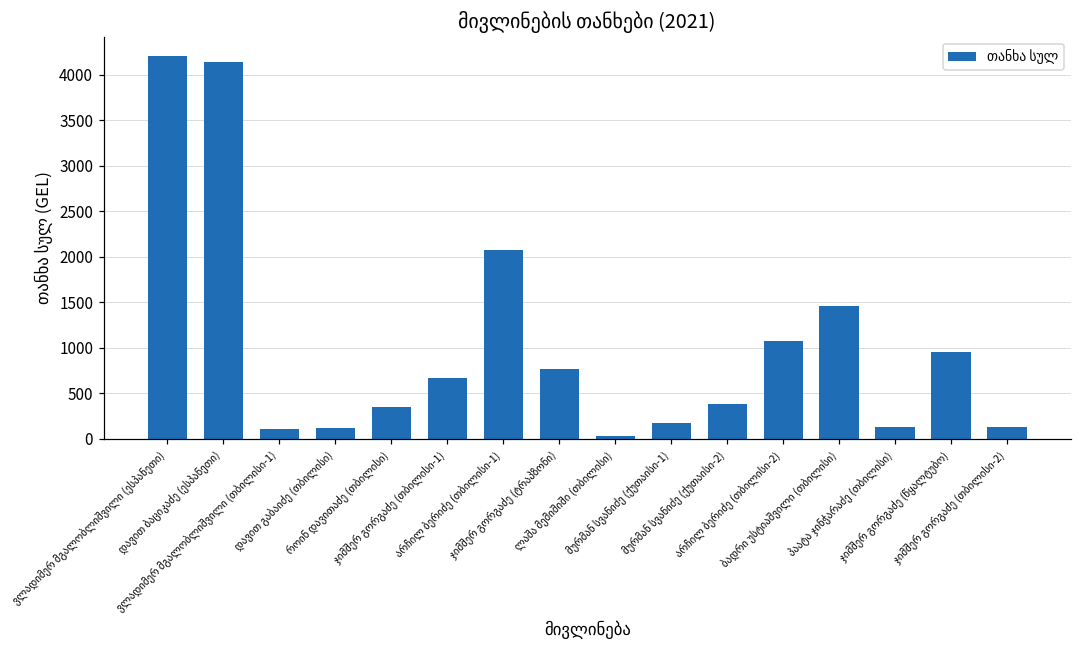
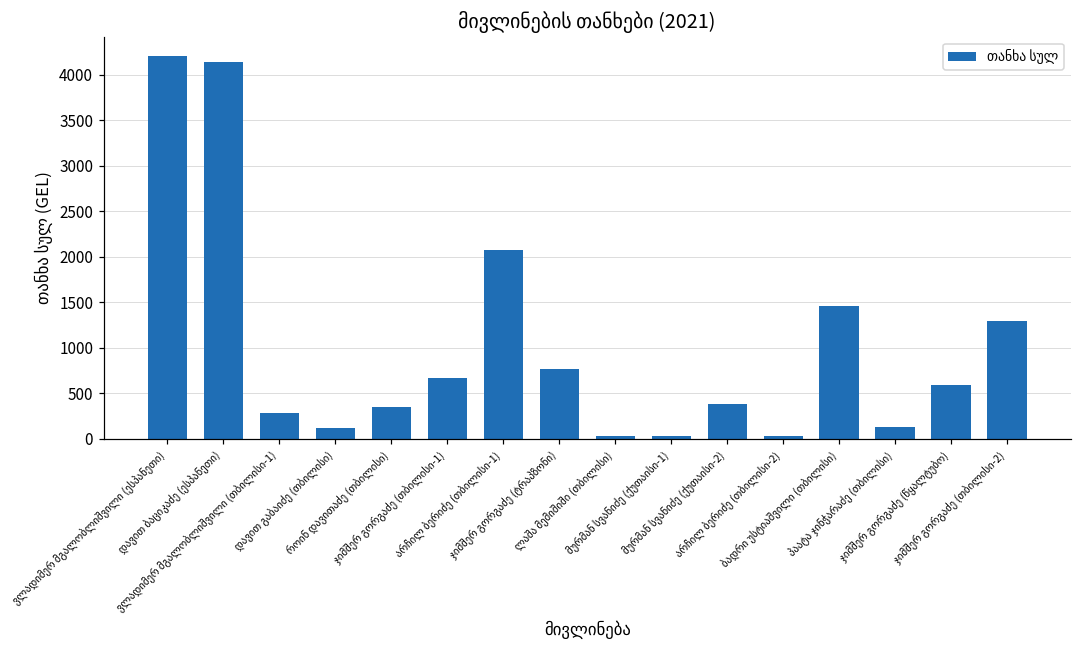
  {
    "ვლადიმერ მგალობლიშვილი (ესპანეთი)": 4200,
    "დავით ბაციკაძე (ესპანეთი)": 4100,
-   "ვლადიმერ მგალობლიშვილი (თბილისი-1)": 100,
+   "ვლადიმერ მგალობლიშვილი (თბილისი-1)": 300,
    "დავით გაბაიძე (თბილისი)": 100,
    "როინ დავითაძე (თბილისი)": 300,
    "ჯიმშერ გორგაძე (თბილისი-1)": 700,
    "არჩილ ბერიძე (თბილისი-1)": 2100,
    "ჯიმშერ გორგაძე (ტრაპზონი)": 800,
-   "მურმან სვანიძე (ქუთაისი-1)": 200,
+   "მურმან სვანიძე (ქუთაისი-1)": 0,
    "მურმან სვანიძე (ქუთაისი-2)": 400,
-   "არჩილ ბერიძე (თბილისი-2)": 1100,
+   "არჩილ ბერიძე (თბილისი-2)": 0,
    "ბადრი უსტიაშვილი (თბილისი)": 1500,
    "პაატა ჯინჭარაძე (თბილისი)": 100,
-   "ჯიმშერ გორგაძე (წყალტუბო)": 1000,
-   "ჯიმშერ გორგაძე (თბილისი-2)": 100
+   "ჯიმშერ გორგაძე (წყალტუბო)": 600,
+   "ჯიმშერ გორგაძე (თბილისი-2)": 1300
  }
